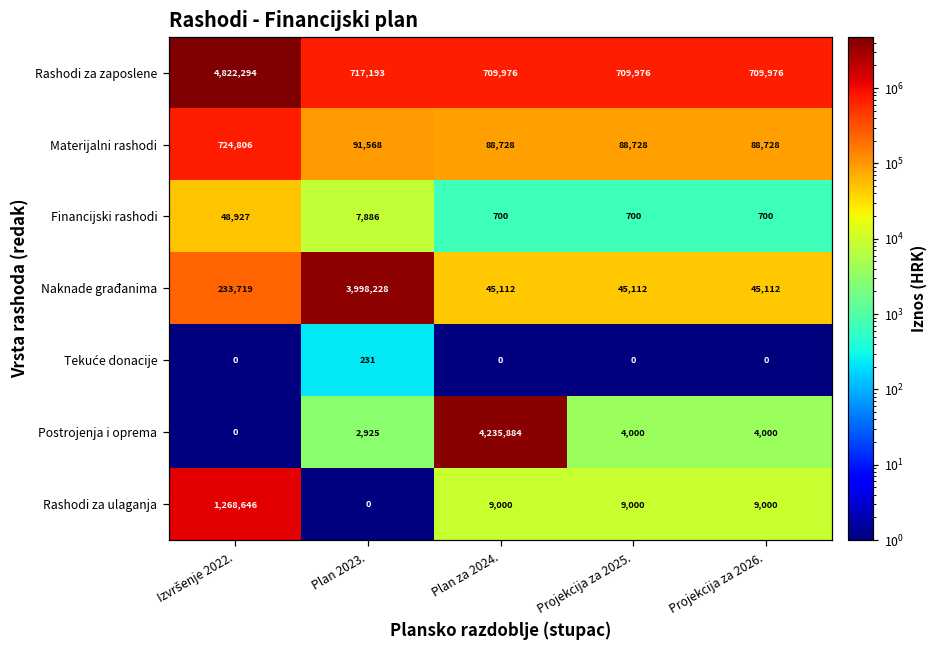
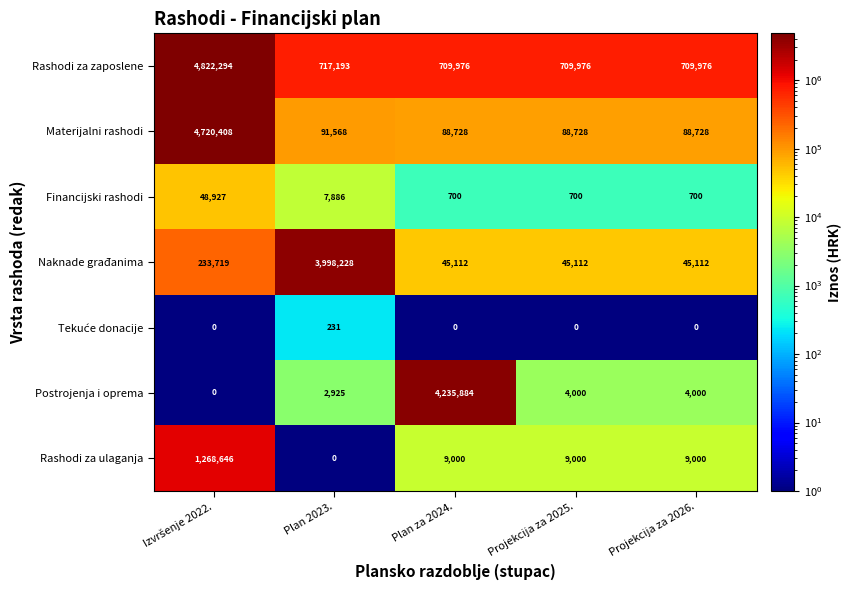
  {
    "Rashodi za zaposlene": {
      "Izvršenje 2022.": "4,822,294",
      "Plan 2023.": "717,193",
      "Plan za 2024.": "709,976",
      "Projekcija za 2025.": "709,976",
      "Projekcija za 2026.": "709,976"
    },
    "Materijalni rashodi": {
-     "Izvršenje 2022.": "724,806",
+     "Izvršenje 2022.": "4,720,408",
      "Plan 2023.": "91,568",
      "Plan za 2024.": "88,728",
      "Projekcija za 2025.": "88,728",
      "Projekcija za 2026.": "88,728"
    },
    "Financijski rashodi": {
      "Izvršenje 2022.": "48,927",
      "Plan 2023.": "7,886",
      "Plan za 2024.": "700",
      "Projekcija za 2025.": "700",
      "Projekcija za 2026.": "700"
    },
    "Naknade građanima": {
      "Izvršenje 2022.": "233,719",
      "Plan 2023.": "3,998,228",
      "Plan za 2024.": "45,112",
      "Projekcija za 2025.": "45,112",
      "Projekcija za 2026.": "45,112"
    },
    "Tekuće donacije": {
      "Izvršenje 2022.": "0",
      "Plan 2023.": "231",
      "Plan za 2024.": "0",
      "Projekcija za 2025.": "0",
      "Projekcija za 2026.": "0"
    },
    "Postrojenja i oprema": {
      "Izvršenje 2022.": "0",
      "Plan 2023.": "2,925",
      "Plan za 2024.": "4,235,884",
      "Projekcija za 2025.": "4,000",
      "Projekcija za 2026.": "4,000"
    },
    "Rashodi za ulaganja": {
      "Izvršenje 2022.": "1,268,646",
      "Plan 2023.": "0",
      "Plan za 2024.": "9,000",
      "Projekcija za 2025.": "9,000",
      "Projekcija za 2026.": "9,000"
    }
  }
